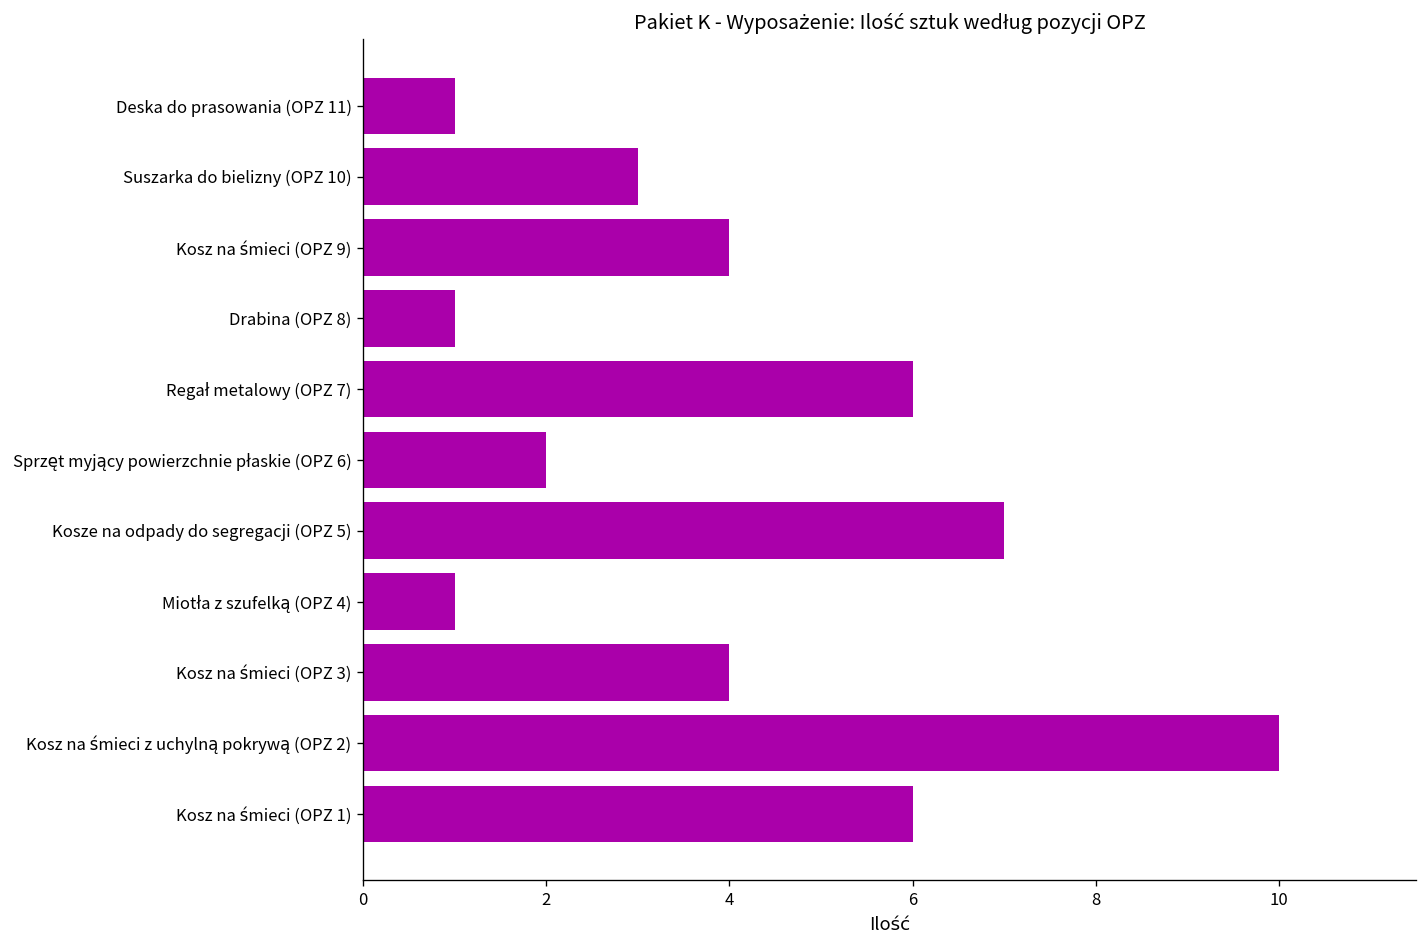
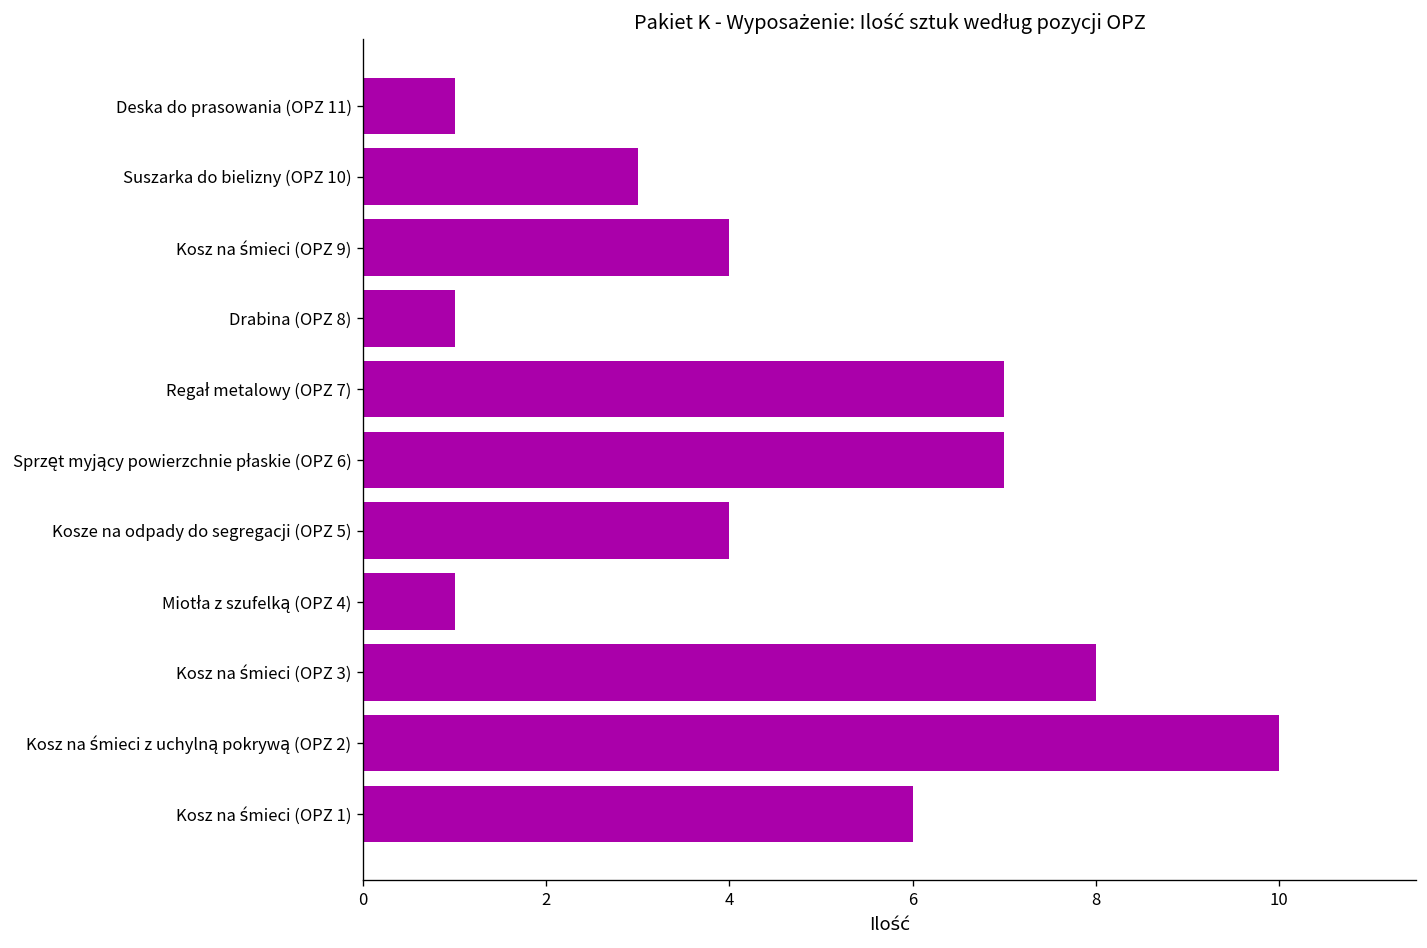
  {
    "Deska do prasowania (OPZ 11)": 1,
    "Suszarka do bielizny (OPZ 10)": 3,
    "Kosz na śmieci (OPZ 9)": 4,
    "Drabina (OPZ 8)": 1,
-   "Regał metalowy (OPZ 7)": 6,
-   "Sprzęt myjący powierzchnie płaskie (OPZ 6)": 2,
-   "Kosze na odpady do segregacji (OPZ 5)": 7,
+   "Regał metalowy (OPZ 7)": 7,
+   "Sprzęt myjący powierzchnie płaskie (OPZ 6)": 7,
+   "Kosze na odpady do segregacji (OPZ 5)": 4,
    "Miotła z szufelką (OPZ 4)": 1,
-   "Kosz na śmieci (OPZ 3)": 4,
+   "Kosz na śmieci (OPZ 3)": 8,
    "Kosz na śmieci z uchylną pokrywą (OPZ 2)": 10,
    "Kosz na śmieci (OPZ 1)": 6
  }
